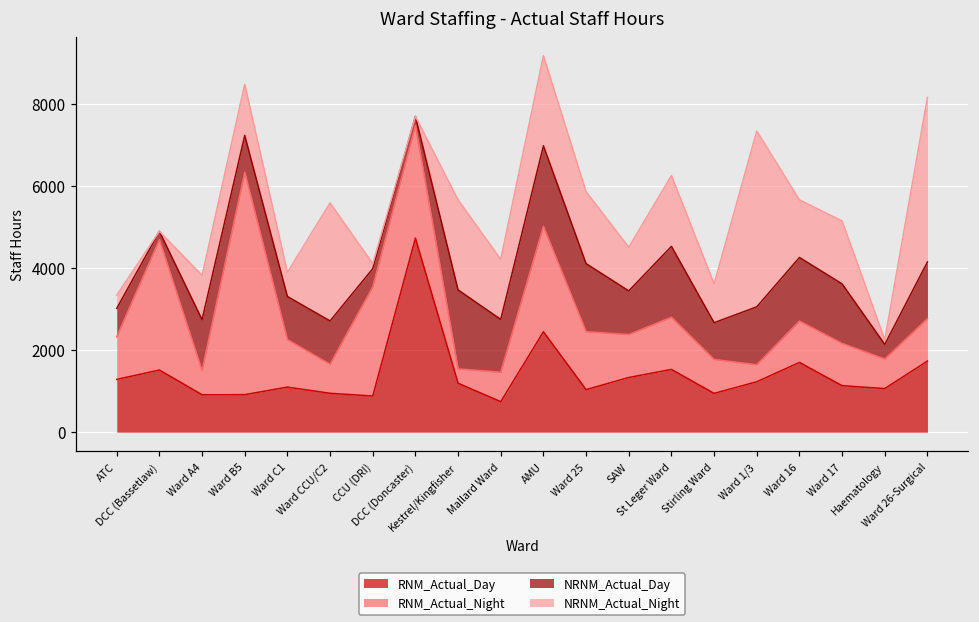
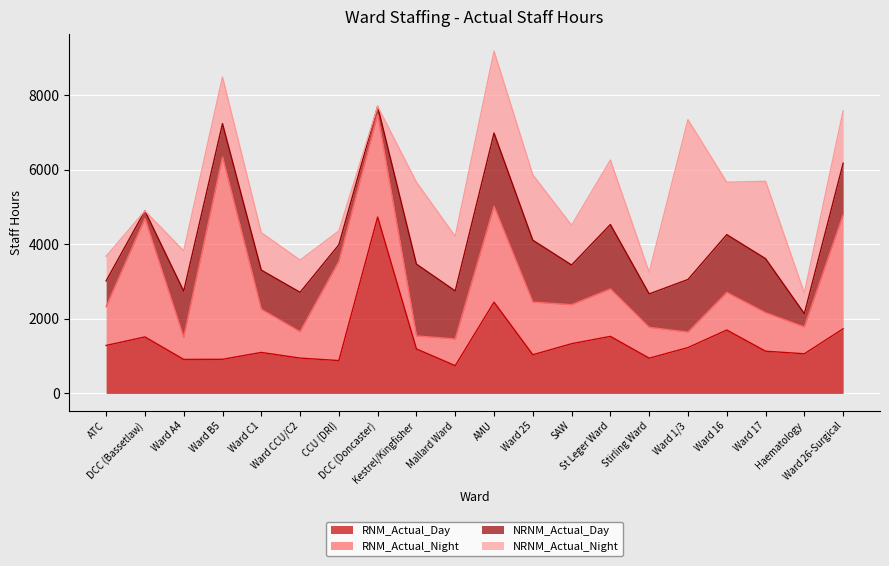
  {
    "RNM_Actual_Night": {
      "ATC": 1000,
      "DCC (Bassetlaw)": 3200,
      "Ward A4": 600,
      "Ward B5": 5400,
      "Ward C1": 1200,
      "Ward CCU/C2": 700,
      "CCU (DRI)": 2700,
      "DCC (Doncaster)": 2700,
      "Kestrel/Kingfisher": 400,
      "Mallard Ward": 700,
      "AMU": 2600,
      "Ward 25": 1400,
      "SAW": 1000,
      "St Leger Ward": 1300,
      "Stirling Ward": 800,
      "Ward 1/3": 400,
      "Ward 16": 1000,
      "Ward 17": 1000,
      "Haematology": 700,
-     "Ward 26-Surgical": 1000
+     "Ward 26-Surgical": 3100
    },
    "NRNM_Actual_Night": {
-     "ATC": 300,
+     "ATC": 700,
      "Ward A4": 1100,
      "Ward B5": 1200,
-     "Ward C1": 600,
-     "Ward CCU/C2": 2900,
-     "CCU (DRI)": 100,
+     "Ward C1": 1000,
+     "Ward CCU/C2": 900,
+     "CCU (DRI)": 400,
      "Kestrel/Kingfisher": 2200,
      "Mallard Ward": 1500,
      "AMU": 2200,
      "Ward 25": 1800,
      "SAW": 1100,
      "St Leger Ward": 1700,
-     "Stirling Ward": 900,
+     "Stirling Ward": 600,
      "Ward 1/3": 4300,
      "Ward 16": 1400,
-     "Ward 17": 1500,
-     "Haematology": 100,
-     "Ward 26-Surgical": 4000
+     "Ward 17": 2100,
+     "Haematology": 600,
+     "Ward 26-Surgical": 1400
    }
  }
